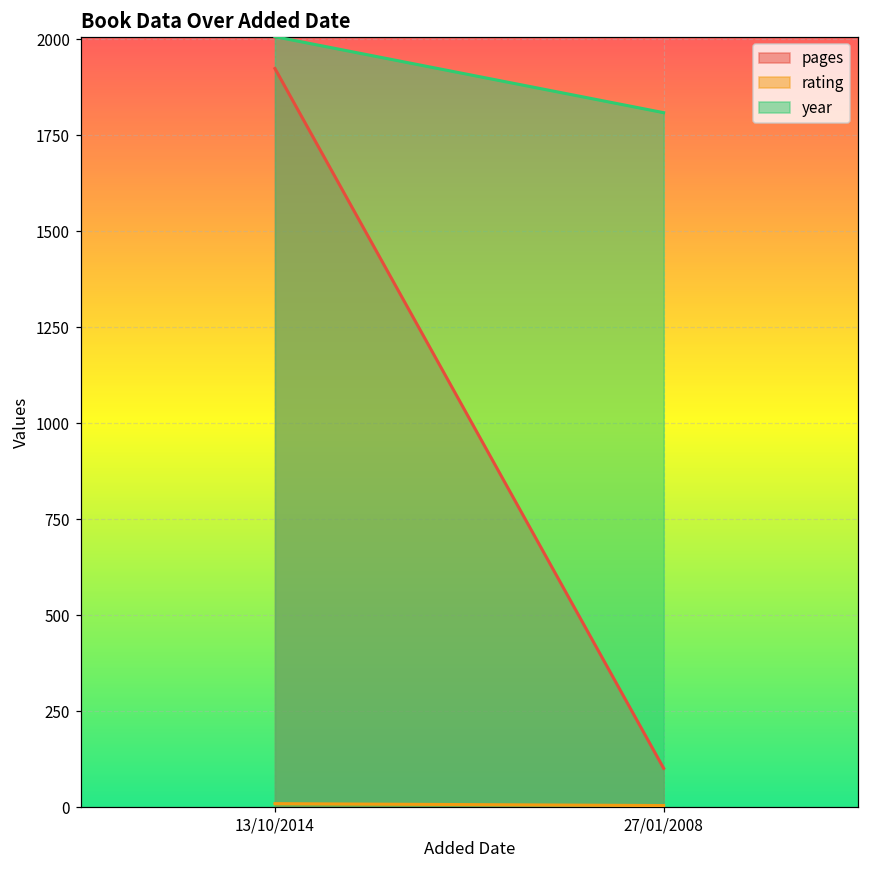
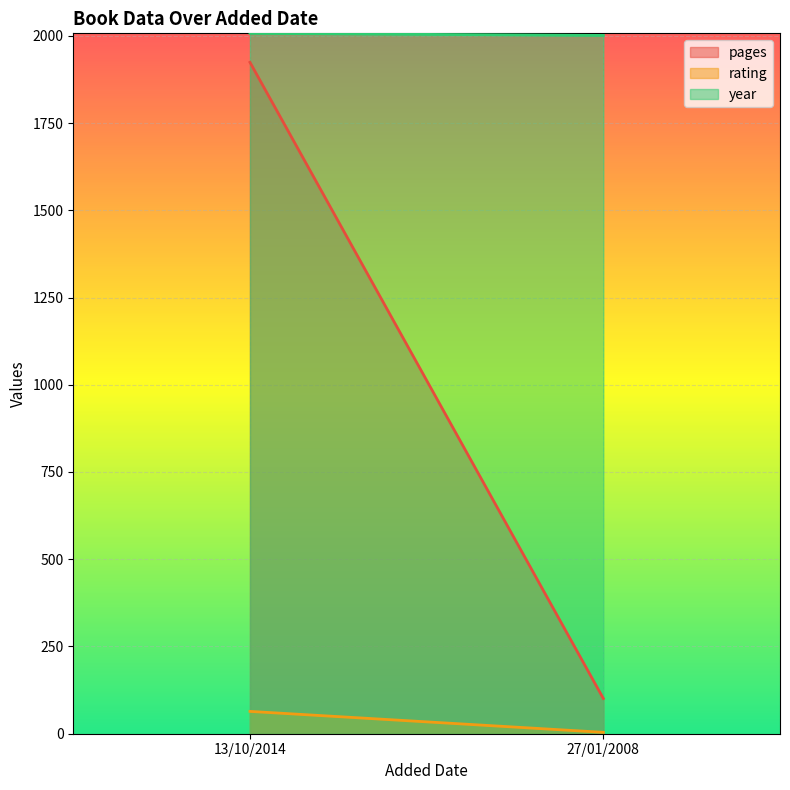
  {
    "pages": {
      "13/10/2014": 1920,
      "27/01/2008": 100
    },
    "rating": {
-     "13/10/2014": 10,
+     "13/10/2014": 60,
      "27/01/2008": 0
    },
    "year": {
      "13/10/2014": 2010,
-     "27/01/2008": 1810
+     "27/01/2008": 2000
    }
  }
